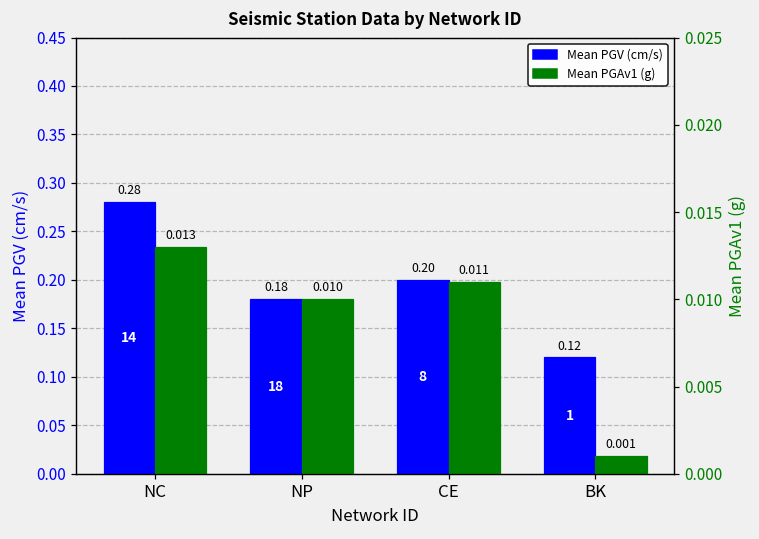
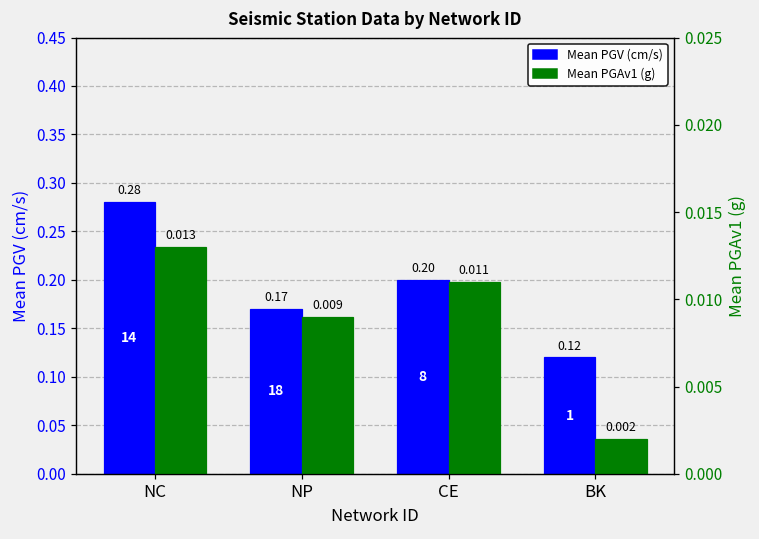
  {
    "Mean PGV (cm/s)": {
      "NC": 0.28,
-     "NP": 0.18,
+     "NP": 0.17,
      "CE": 0.20,
      "BK": 0.12
    },
    "Mean PGAv1 (g)": {
      "NC": 0.013,
-     "NP": 0.010,
+     "NP": 0.009,
      "CE": 0.011,
-     "BK": 0.001
+     "BK": 0.002
    }
  }
